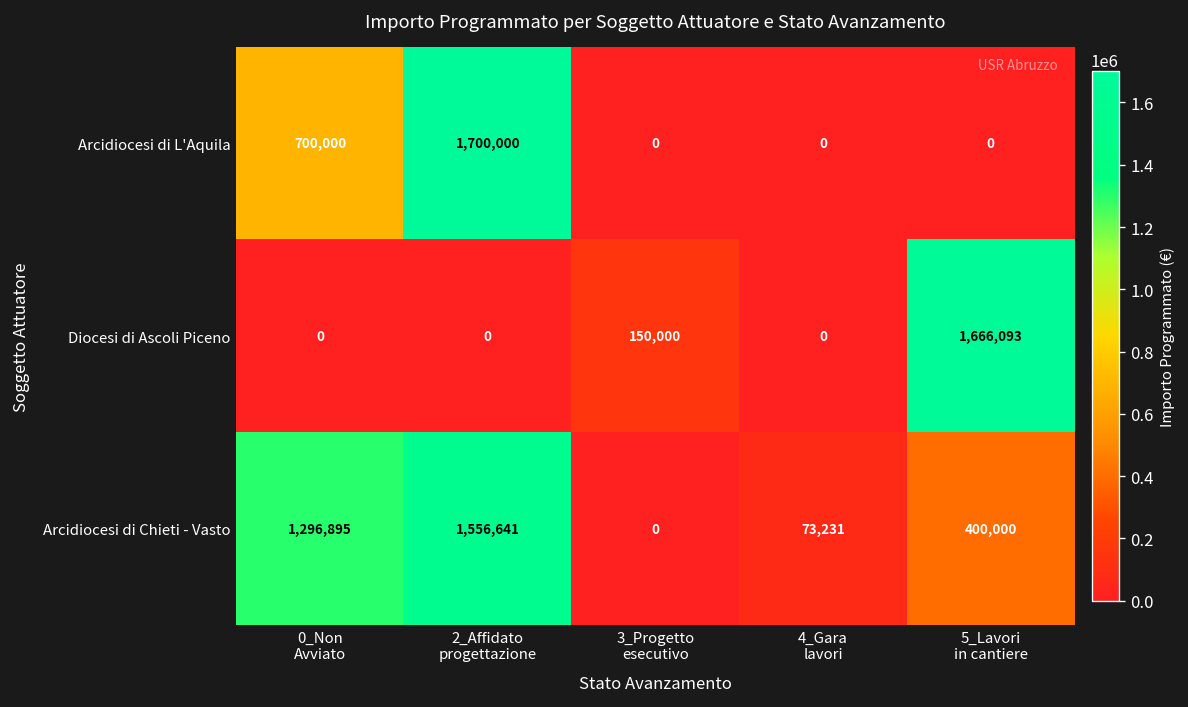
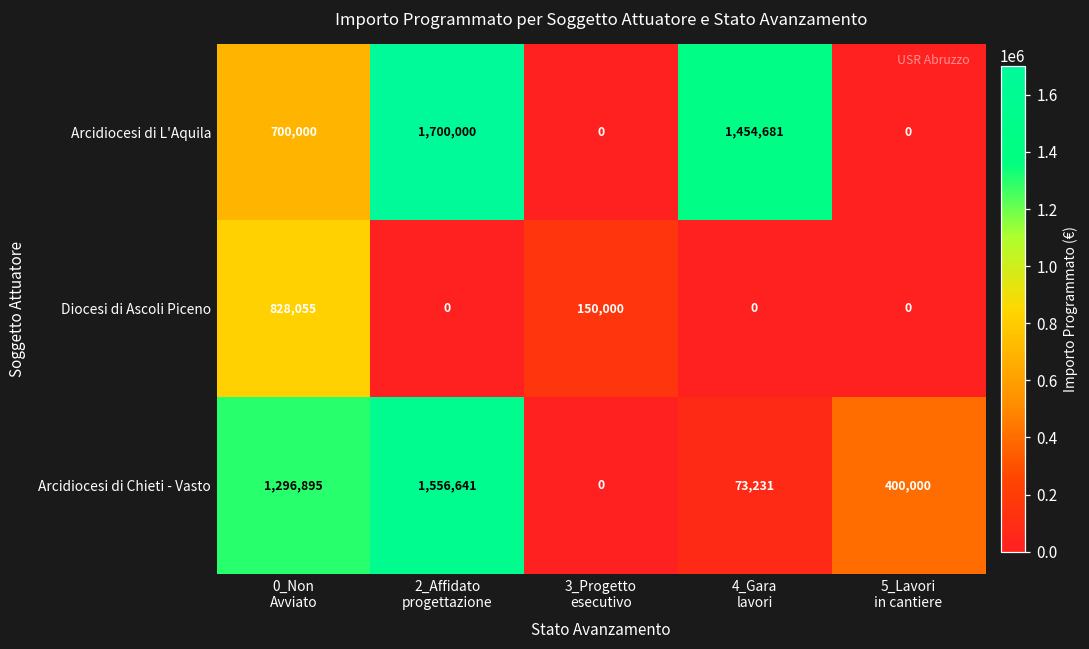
  {
    "Arcidiocesi di L'Aquila": {
      "0_Non Avviato": "700,000",
      "2_Affidato progettazione": "1,700,000",
      "3_Progetto esecutivo": "0",
-     "4_Gara lavori": "0"
+     "4_Gara lavori": "1,454,681"
    },
    "Diocesi di Ascoli Piceno": {
-     "0_Non Avviato": "0",
+     "0_Non Avviato": "828,055",
      "2_Affidato progettazione": "0",
      "3_Progetto esecutivo": "150,000",
      "4_Gara lavori": "0",
-     "5_Lavori in cantiere": "1,666,093"
+     "5_Lavori in cantiere": "0"
    },
    "Arcidiocesi di Chieti - Vasto": {
      "0_Non Avviato": "1,296,895",
      "2_Affidato progettazione": "1,556,641",
      "3_Progetto esecutivo": "0",
      "4_Gara lavori": "73,231",
      "5_Lavori in cantiere": "400,000"
    }
  }
